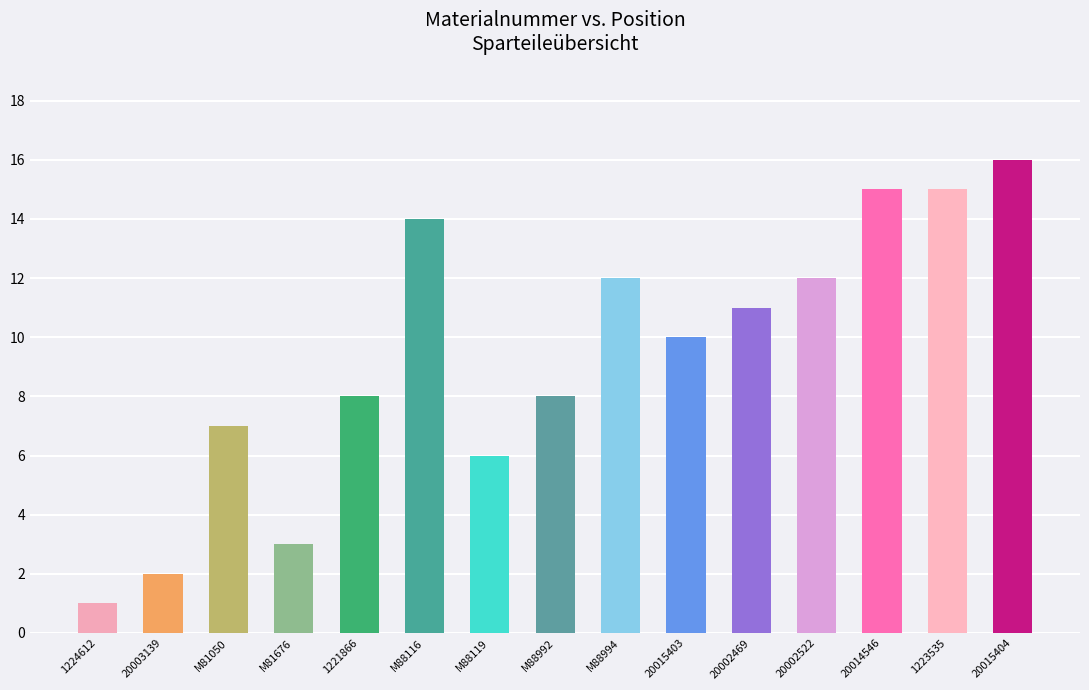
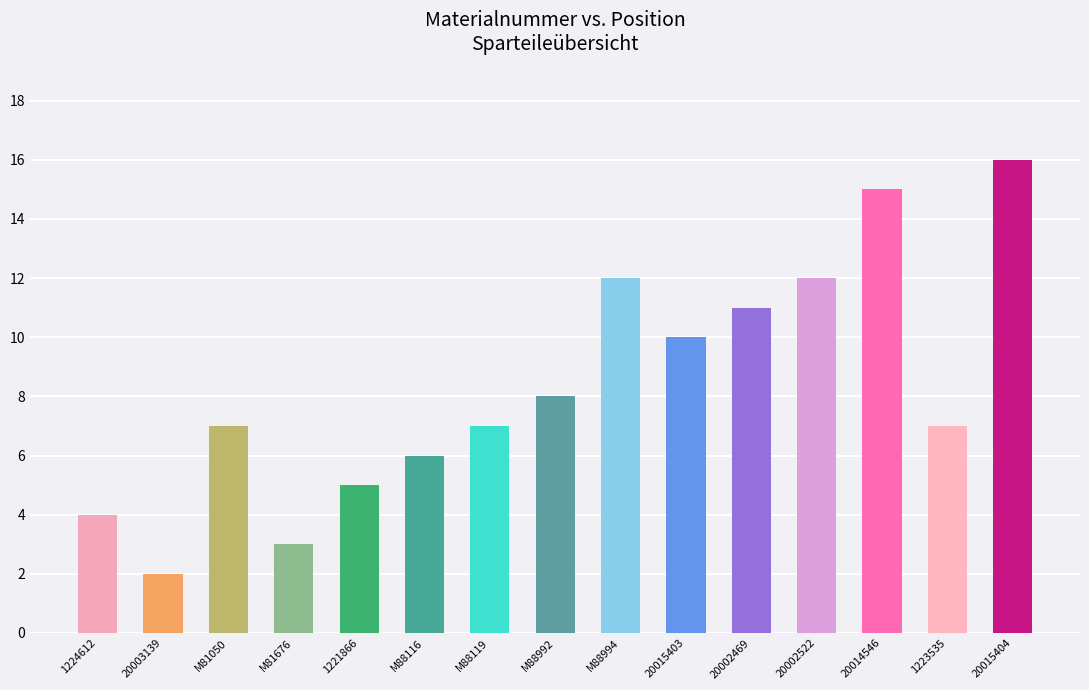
  {
-   "1224612": 1,
+   "1224612": 4,
    "20003139": 2,
    "M81050": 7,
    "M81676": 3,
-   "1221866": 8,
-   "M88116": 14,
-   "M88119": 6,
+   "1221866": 5,
+   "M88116": 6,
+   "M88119": 7,
    "M88992": 8,
    "M88994": 12,
    "20015403": 10,
    "20002469": 11,
    "20002522": 12,
    "20014546": 15,
-   "1223535": 15,
+   "1223535": 7,
    "20015404": 16
  }
